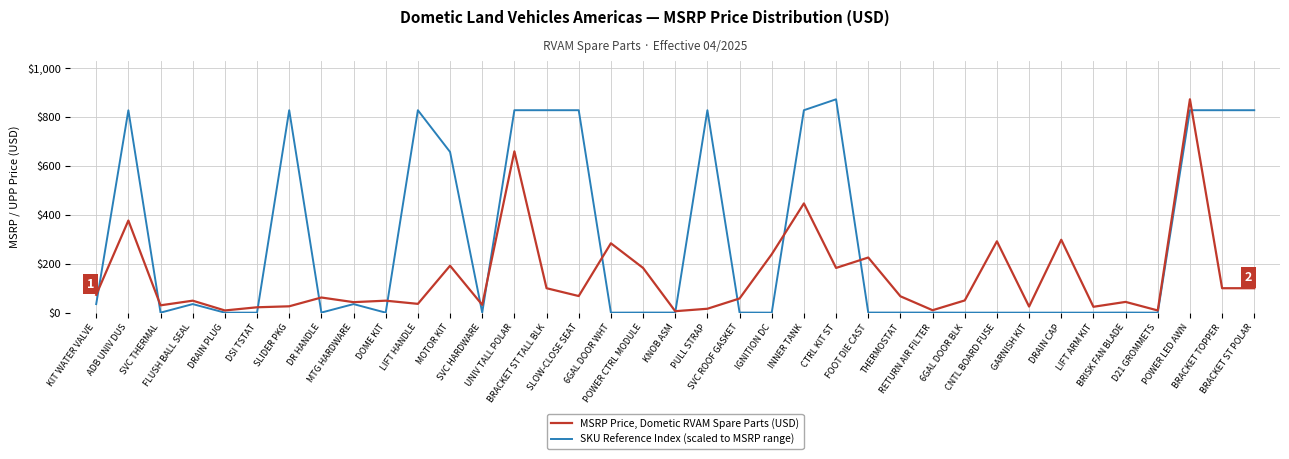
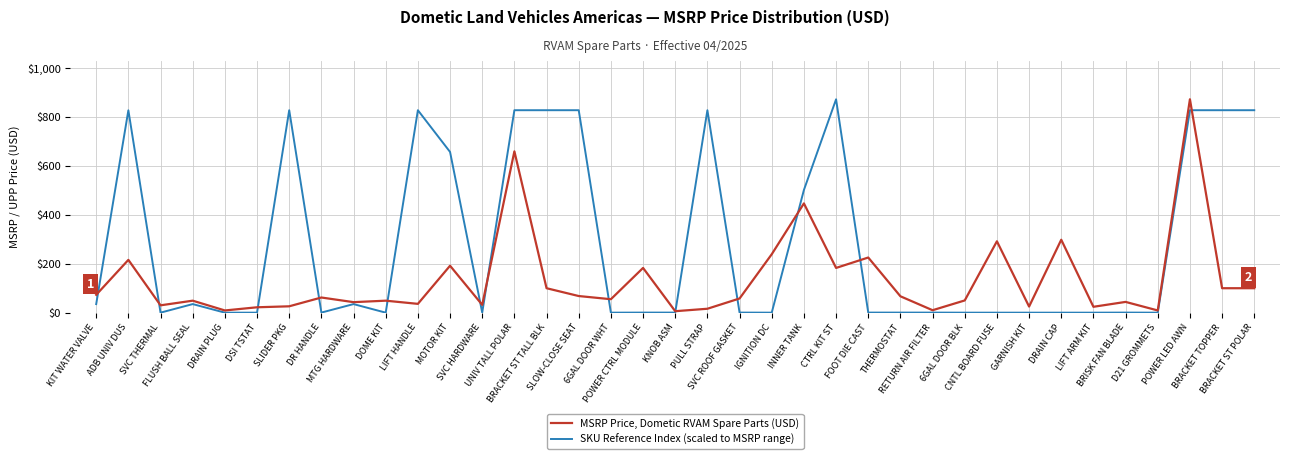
  {
    "MSRP Price, Dometic RVAM Spare Parts (USD)": {
-     "ADB UNIV DUS": "$380",
+     "ADB UNIV DUS": "$220",
      "SVC THERMAL": "$30",
      "FLUSH BALL SEAL": "$50",
      "DSI TSTAT": "$20",
      "SLIDER PKG": "$30",
      "DR HANDLE": "$60",
      "DOME KIT": "$50",
      "LIFT HANDLE": "$40",
      "MOTOR KIT": "$190",
      "SVC HARDWARE": "$30",
      "UNIV TALL POLAR": "$660",
      "BRACKET ST TALL BLK": "$100",
      "SLOW-CLOSE SEAT": "$70",
-     "6GAL DOOR WHT": "$280",
+     "6GAL DOOR WHT": "$50",
      "POWER CTRL MODULE": "$180",
      "PULL STRAP": "$20",
      "SVC ROOF GASKET": "$60",
      "IGNITION DC": "$240",
      "INNER TANK": "$450",
      "CTRL KIT ST": "$180",
      "FOOT DIE CAST": "$230",
      "THERMOSTAT": "$70",
      "6GAL DOOR BLK": "$50",
      "CNTL BOARD FUSE": "$290",
      "GARNISH KIT": "$20",
      "DRAIN CAP": "$300",
      "LIFT ARM KIT": "$20",
      "BRISK FAN BLADE": "$40",
      "POWER LED AWN": "$870",
      "BRACKET TOPPER": "$100"
    },
    "SKU Reference Index (scaled to MSRP range)": {
      "KIT WATER VALVE": "$40",
      "ADB UNIV DUS": "$830",
      "SVC THERMAL": "$0",
      "FLUSH BALL SEAL": "$40",
      "DSI TSTAT": "$0",
      "SLIDER PKG": "$830",
      "DR HANDLE": "$0",
      "DOME KIT": "$0",
      "LIFT HANDLE": "$830",
      "MOTOR KIT": "$660",
      "SVC HARDWARE": "$0",
      "UNIV TALL POLAR": "$830",
      "BRACKET ST TALL BLK": "$830",
      "SLOW-CLOSE SEAT": "$830",
      "6GAL DOOR WHT": "$0",
      "POWER CTRL MODULE": "$0",
      "PULL STRAP": "$830",
      "SVC ROOF GASKET": "$0",
      "IGNITION DC": "$0",
-     "INNER TANK": "$830",
+     "INNER TANK": "$500",
      "CTRL KIT ST": "$870",
      "FOOT DIE CAST": "$0",
      "THERMOSTAT": "$0",
      "6GAL DOOR BLK": "$0",
      "CNTL BOARD FUSE": "$0",
      "GARNISH KIT": "$0",
      "DRAIN CAP": "$0",
      "LIFT ARM KIT": "$0",
      "BRISK FAN BLADE": "$0",
      "POWER LED AWN": "$830",
      "BRACKET TOPPER": "$830",
      "BRACKET ST POLAR": "$830"
    }
  }
